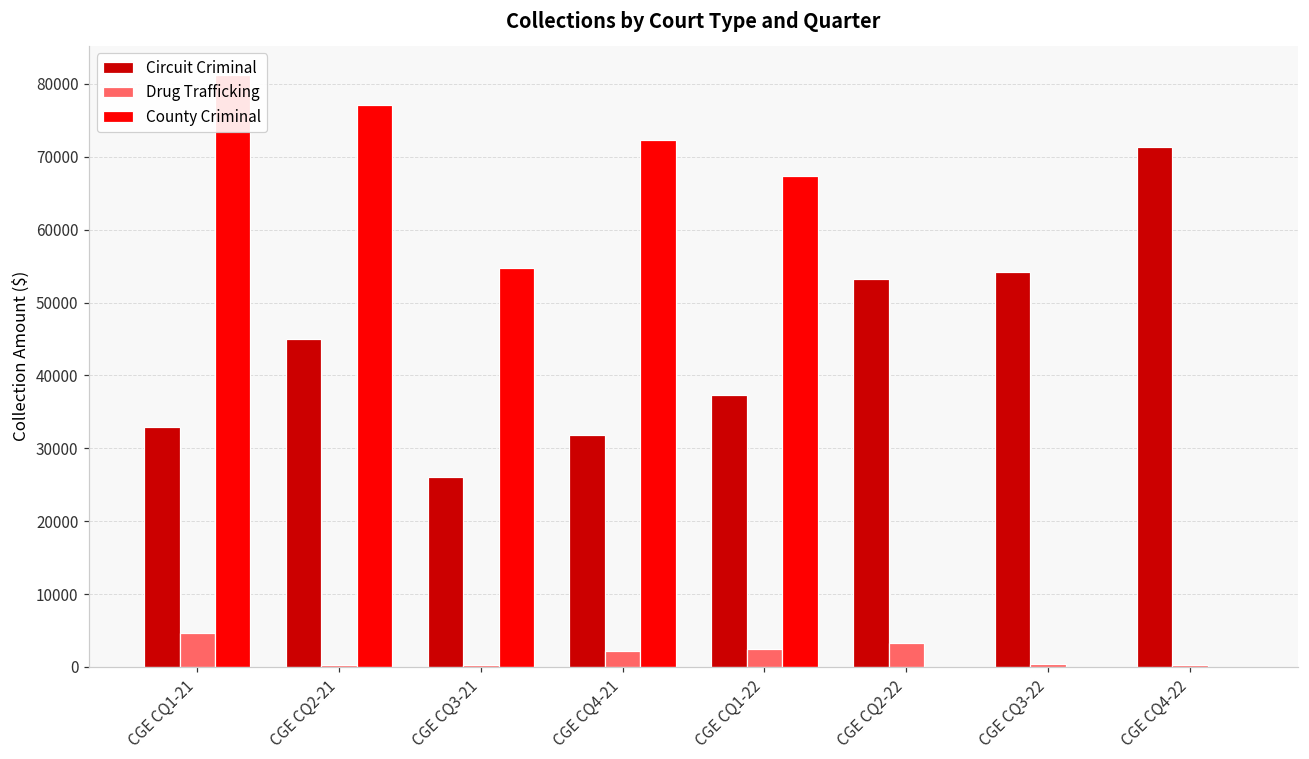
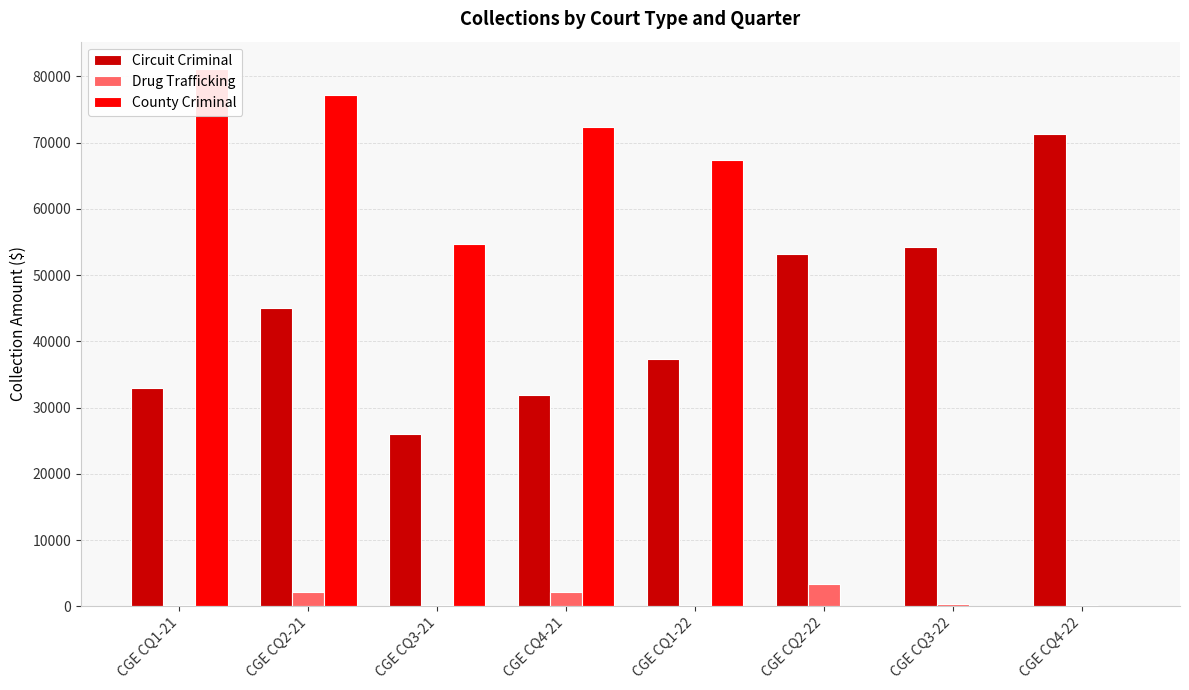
  {
    "Drug Trafficking": {
-     "CGE CQ1-21": 5000,
-     "CGE CQ2-21": 0,
+     "CGE CQ1-21": 0,
+     "CGE CQ2-21": 2000,
      "CGE CQ4-21": 2000,
-     "CGE CQ1-22": 2000,
+     "CGE CQ1-22": 0,
      "CGE CQ2-22": 3000
    }
  }
